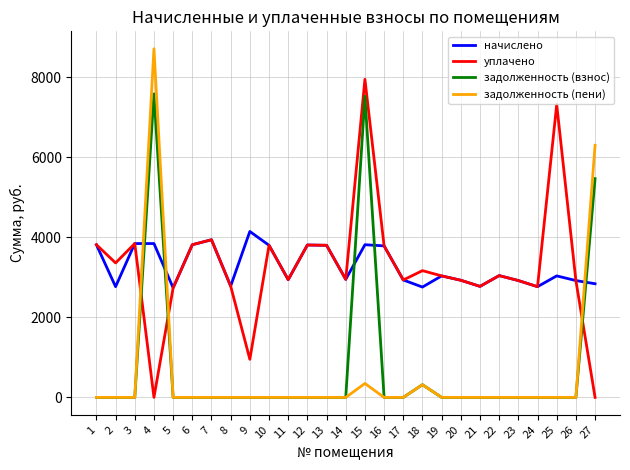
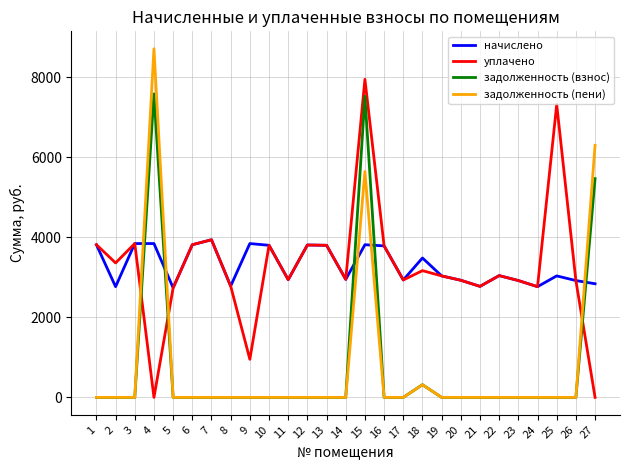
  {
    "начислено": {
      "2": 2800,
      "4": 3800,
-     "9": 4100,
+     "9": 3800,
      "15": 3800,
-     "18": 2800,
+     "18": 3500,
      "25": 3000,
      "27": 2800
    },
    "уплачено": {
      "2": 3400,
      "4": 0,
      "9": 1000,
      "15": 8000,
      "18": 3200,
      "25": 7300,
      "27": 0
    },
    "задолженность (взнос)": {
      "4": 7600,
      "15": 7500,
      "27": 5500
    },
    "задолженность (пени)": {
      "4": 8700,
-     "15": 300,
+     "15": 5600,
      "27": 6300
    }
  }
